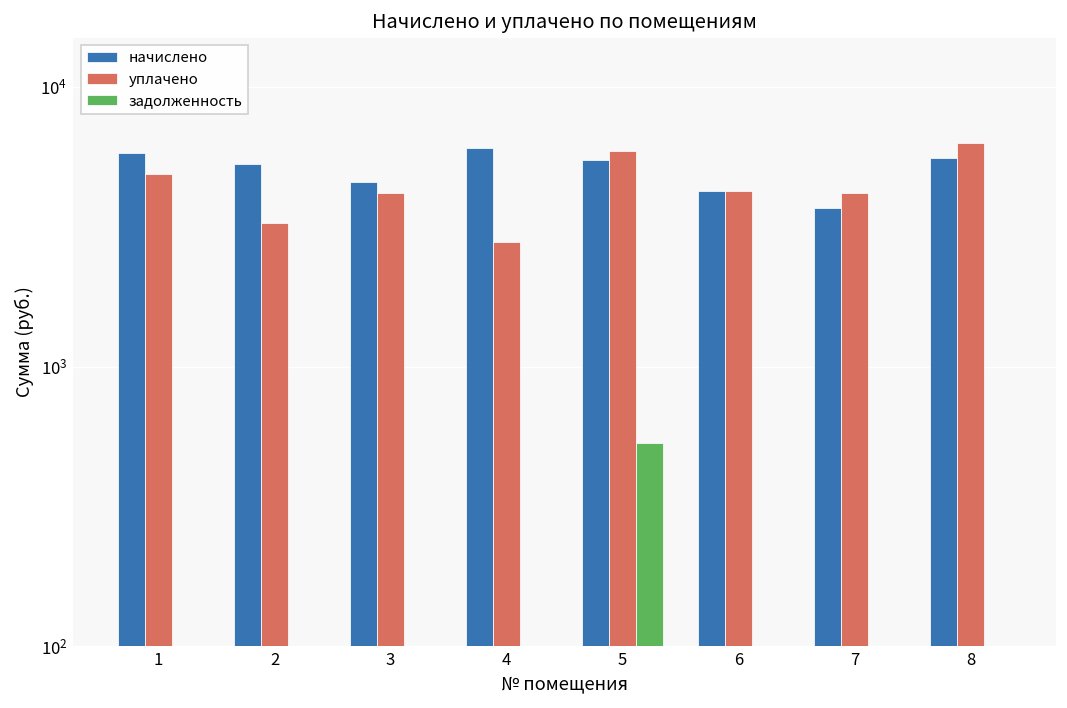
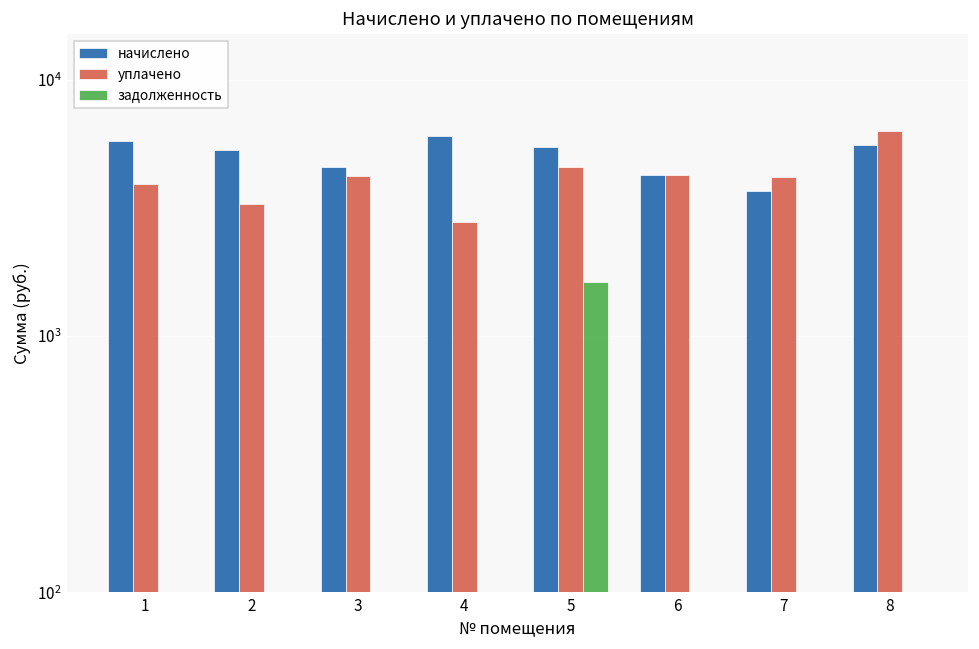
  {
    "начислено": {
      "1": 5800,
      "2": 5300,
      "3": 4600,
      "4": 6000,
      "5": 5500,
      "6": 4200,
      "7": 3700,
      "8": 5500
    },
    "уплачено": {
-     "1": 4900,
+     "1": 3900,
      "2": 3300,
      "3": 4200,
      "4": 2800,
-     "5": 5900,
+     "5": 4600,
      "6": 4200,
      "7": 4200,
      "8": 6300
    },
    "задолженность": {
-     "5": 530
+     "5": 1600
    }
  }
